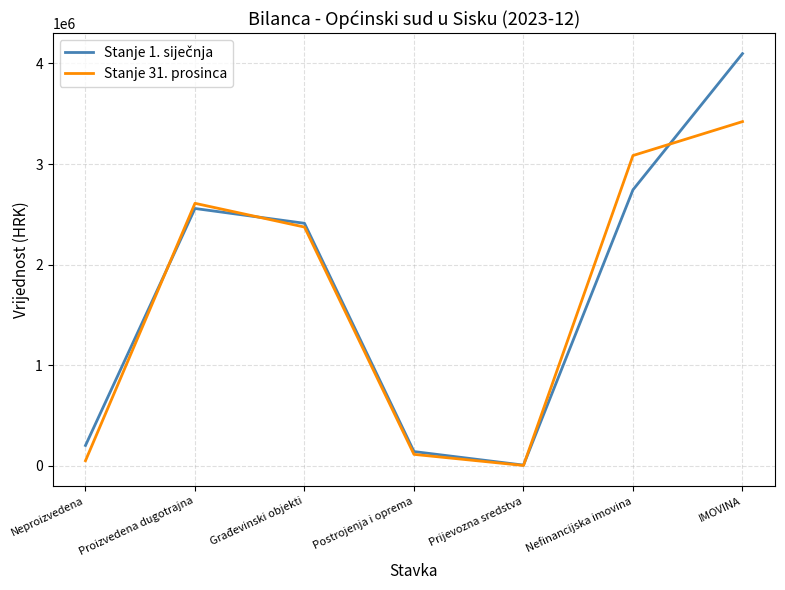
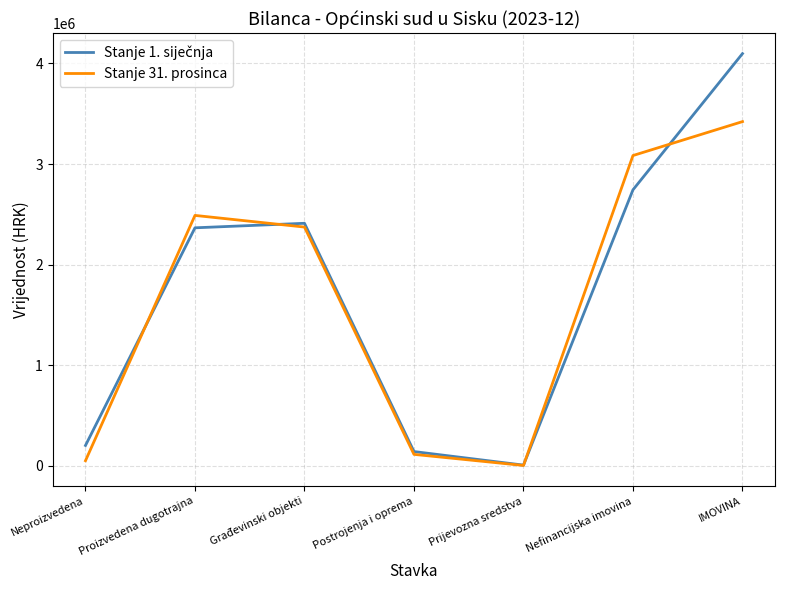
  {
    "Stanje 1. siječnja": {
      "Neproizvedena": 200000,
-     "Proizvedena dugotrajna": 2560000,
+     "Proizvedena dugotrajna": 2370000,
      "Građevinski objekti": 2410000,
      "Postrojenja i oprema": 140000,
      "Nefinancijska imovina": 2740000,
      "IMOVINA": 4100000
    },
    "Stanje 31. prosinca": {
      "Neproizvedena": 50000,
-     "Proizvedena dugotrajna": 2610000,
+     "Proizvedena dugotrajna": 2490000,
      "Građevinski objekti": 2370000,
      "Postrojenja i oprema": 110000,
      "Nefinancijska imovina": 3080000,
      "IMOVINA": 3420000
    }
  }
